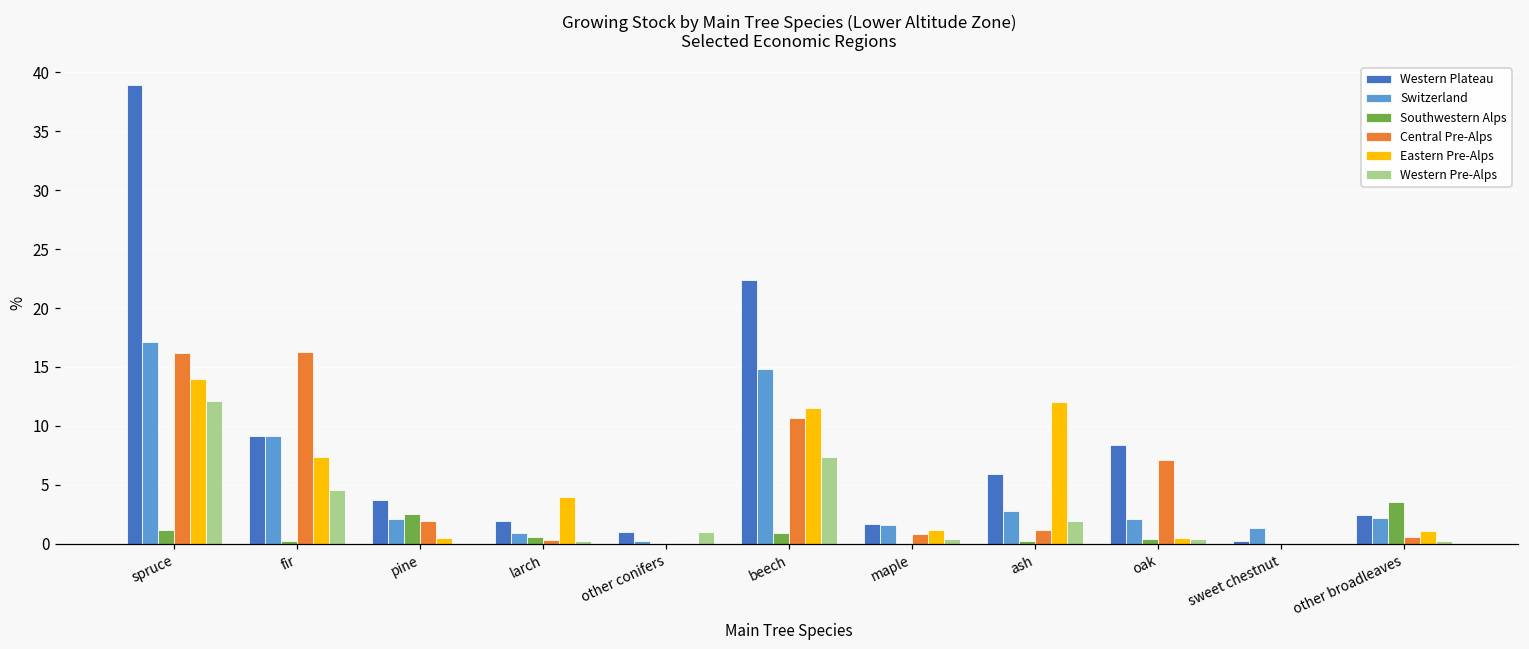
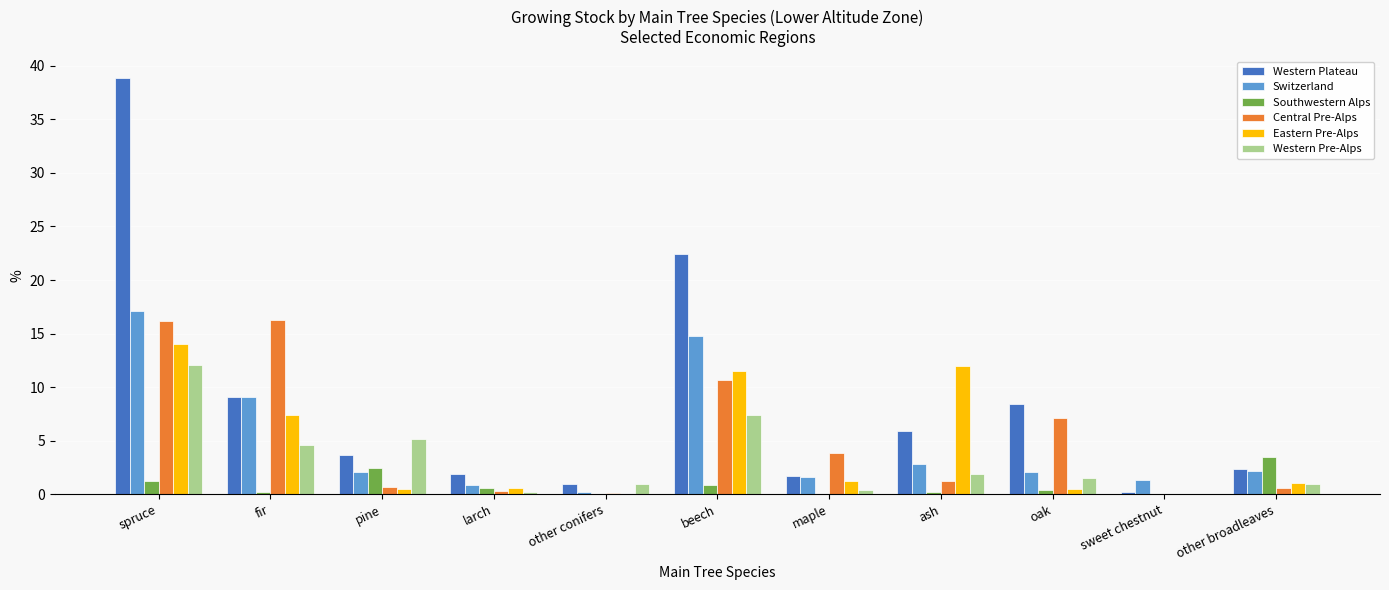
  {
    "Southwestern Alps": {
      "spruce": 1.2,
      "pine": 2.5,
      "larch": 0.6,
      "other conifers": 0.0,
      "beech": 0.9,
      "maple": 0.0,
      "oak": 0.4,
      "sweet chestnut": 0.0,
      "other broadleaves": 3.5
    },
    "Central Pre-Alps": {
      "spruce": 16.2,
      "fir": 16.3,
-     "pine": 1.9,
+     "pine": 0.7,
      "larch": 0.3,
      "beech": 10.7,
-     "maple": 0.8,
+     "maple": 3.9,
      "ash": 1.2,
      "oak": 7.1,
      "sweet chestnut": 0.0,
      "other broadleaves": 0.6
    },
    "Eastern Pre-Alps": {
      "spruce": 14.0,
      "fir": 7.4,
      "pine": 0.5,
-     "larch": 4.0,
+     "larch": 0.6,
      "other conifers": 0.0,
      "beech": 11.5,
      "maple": 1.2,
      "ash": 12.0,
      "oak": 0.5,
      "sweet chestnut": 0.0,
      "other broadleaves": 1.1
    },
    "Western Pre-Alps": {
      "spruce": 12.1,
      "fir": 4.6,
-     "pine": 0.0,
+     "pine": 5.2,
      "other conifers": 1.0,
      "beech": 7.4,
      "maple": 0.4,
      "ash": 1.9,
-     "oak": 0.4,
+     "oak": 1.5,
      "sweet chestnut": 0.0,
-     "other broadleaves": 0.2
+     "other broadleaves": 1.0
    }
  }
